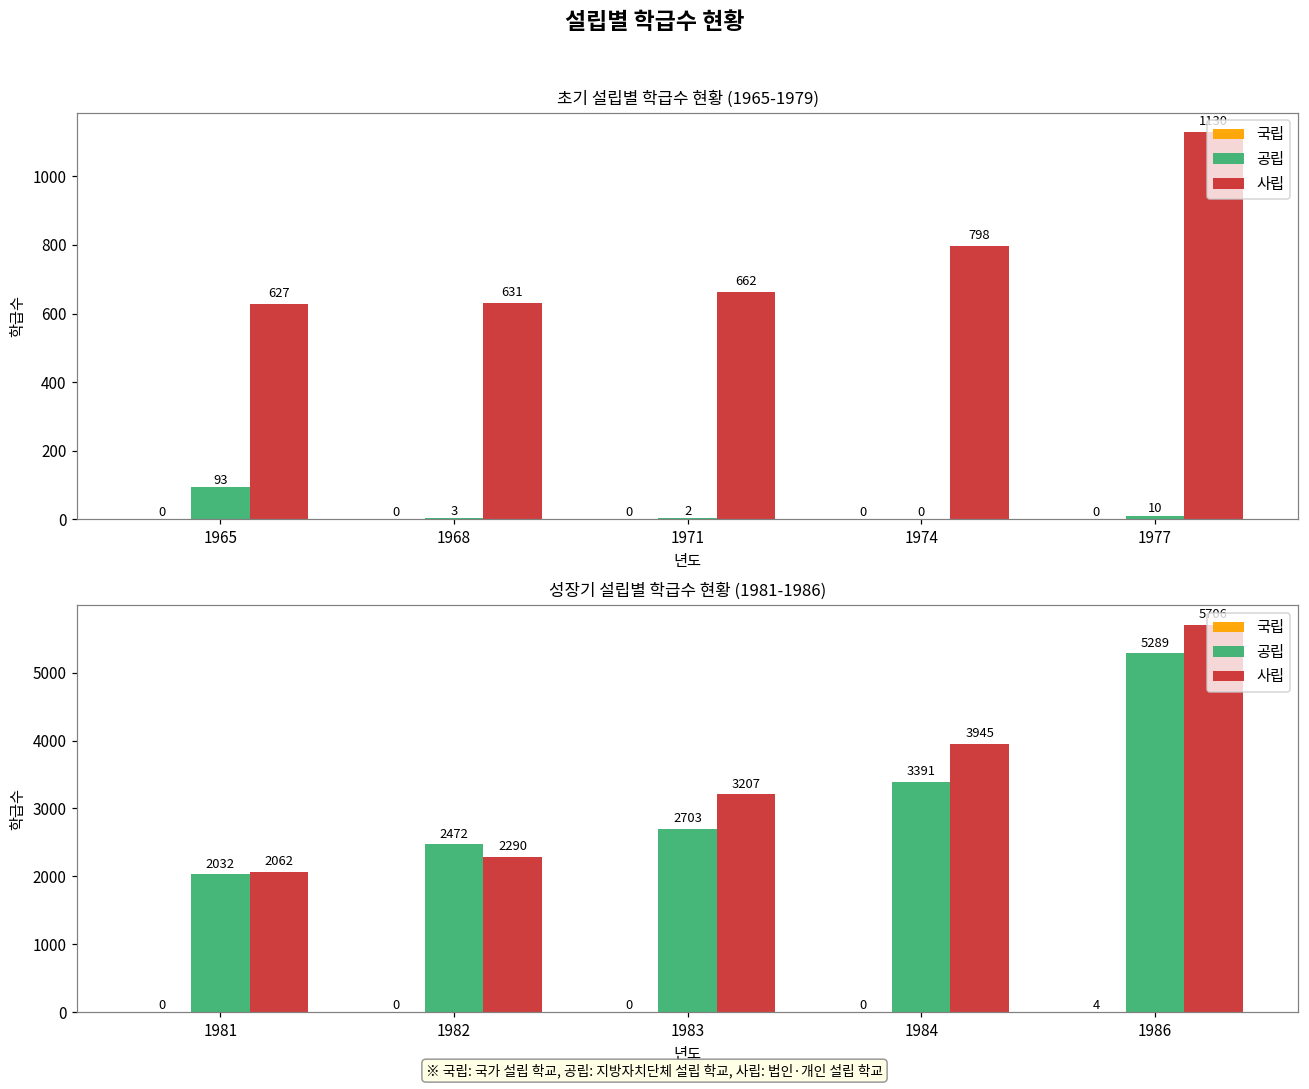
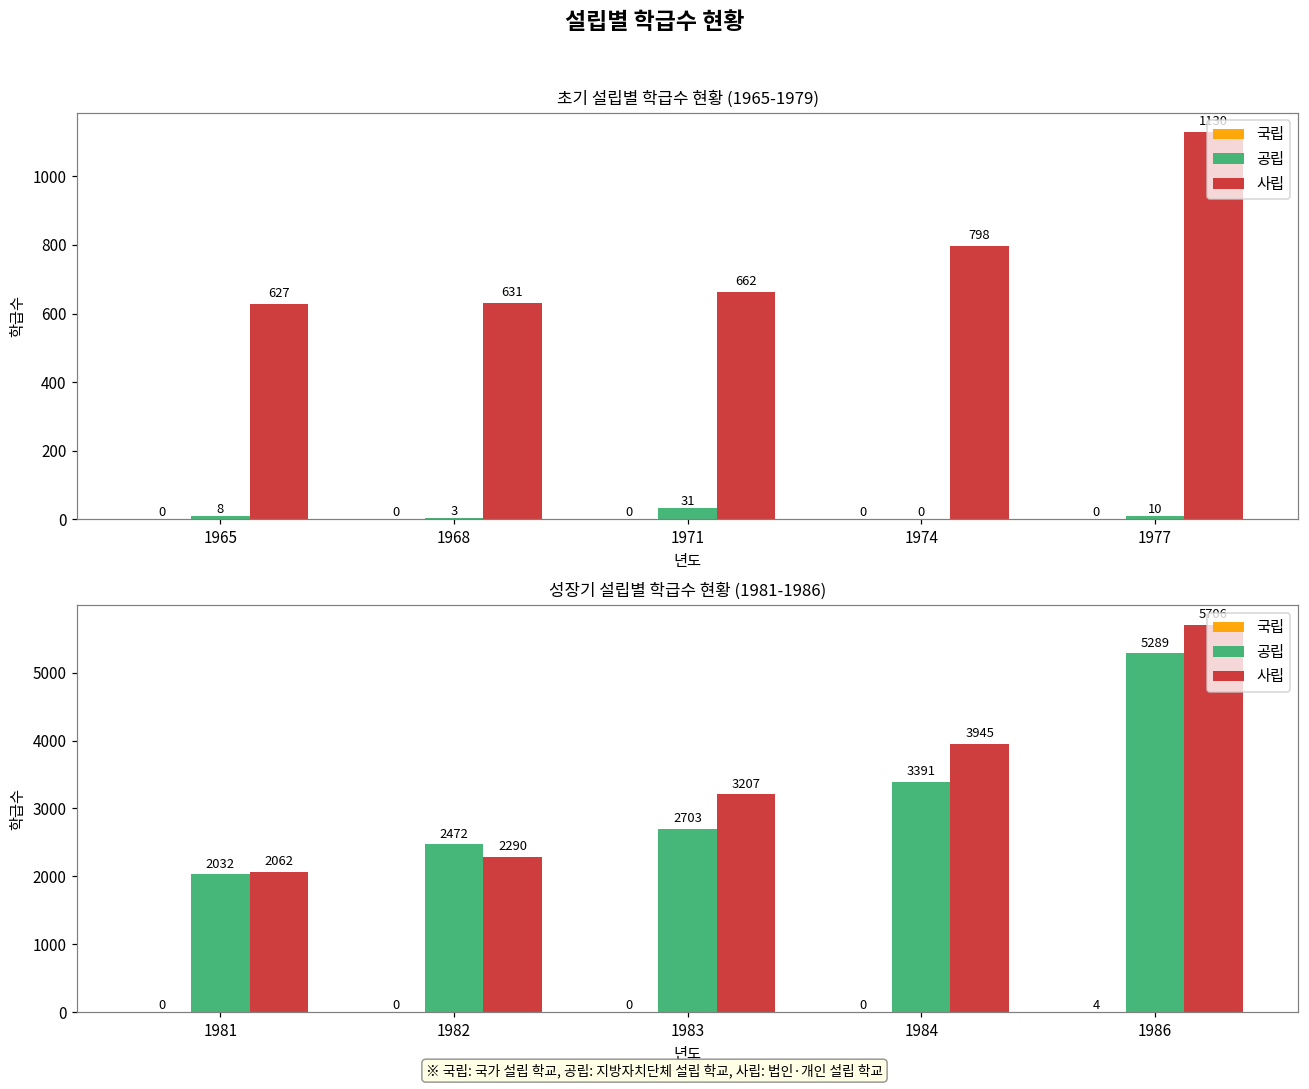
  {
    "초기 설립별 학급수 현황 (1965-1979)": {
      "국립": {
        "1965": 0,
        "1968": 0,
        "1971": 0,
        "1974": 0,
        "1977": 0
      },
      "공립": {
-       "1965": 93,
+       "1965": 8,
        "1968": 3,
-       "1971": 2,
+       "1971": 31,
        "1974": 0,
        "1977": 10
      },
      "사립": {
        "1965": 627,
        "1968": 631,
        "1971": 662,
        "1974": 798
      }
    },
    "성장기 설립별 학급수 현황 (1981-1986)": {
      "국립": {
        "1981": 0,
        "1982": 0,
        "1983": 0,
        "1984": 0,
        "1986": 4
      },
      "공립": {
        "1981": 2032,
        "1982": 2472,
        "1983": 2703,
        "1984": 3391,
        "1986": 5289
      },
      "사립": {
        "1981": 2062,
        "1982": 2290,
        "1983": 3207,
        "1984": 3945
      }
    }
  }
